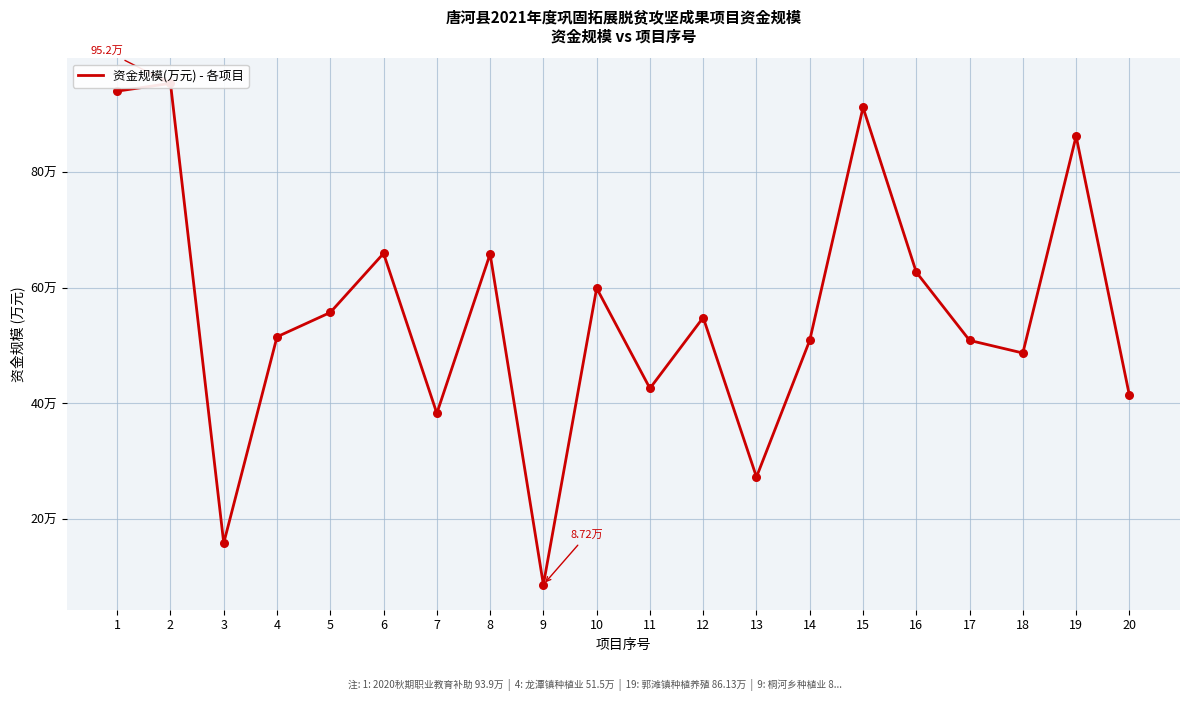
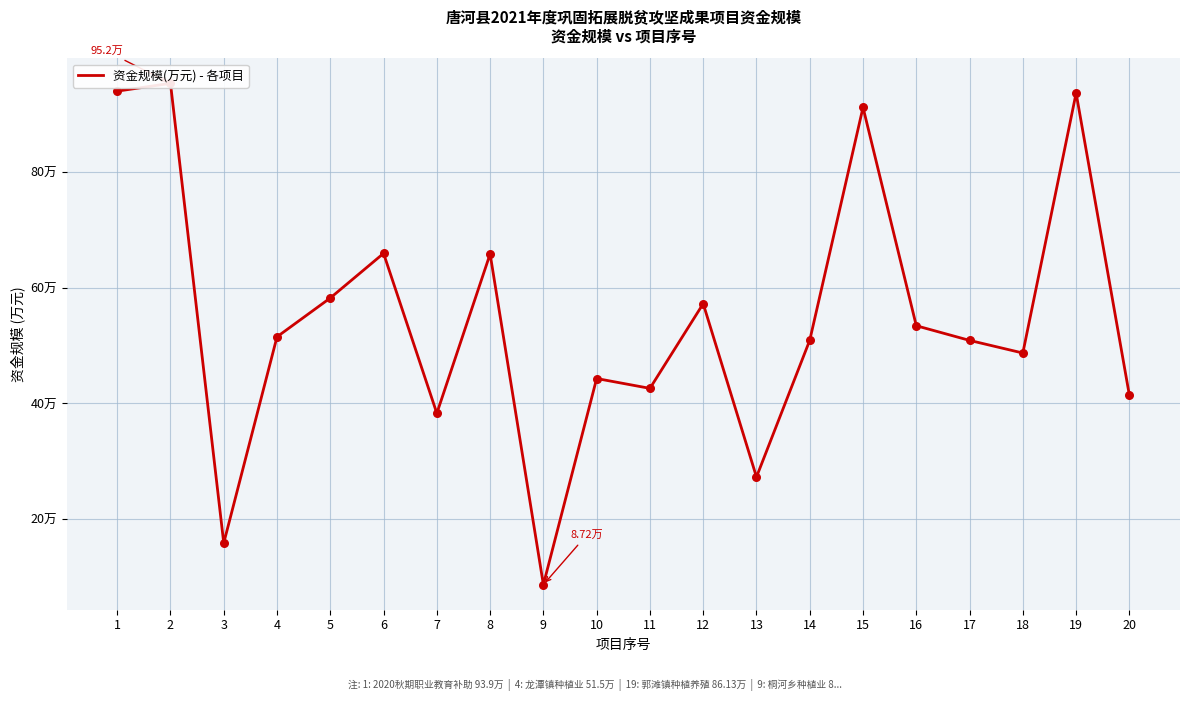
  {
    "1": "94万",
    "3": "16万",
    "4": "52万",
-   "5": "56万",
+   "5": "58万",
    "6": "66万",
    "7": "38万",
    "8": "66万",
-   "10": "60万",
+   "10": "44万",
    "11": "43万",
-   "12": "55万",
+   "12": "57万",
    "13": "27万",
    "14": "51万",
    "15": "91万",
-   "16": "63万",
+   "16": "53万",
    "17": "51万",
    "18": "49万",
-   "19": "86万",
+   "19": "94万",
    "20": "41万"
  }
